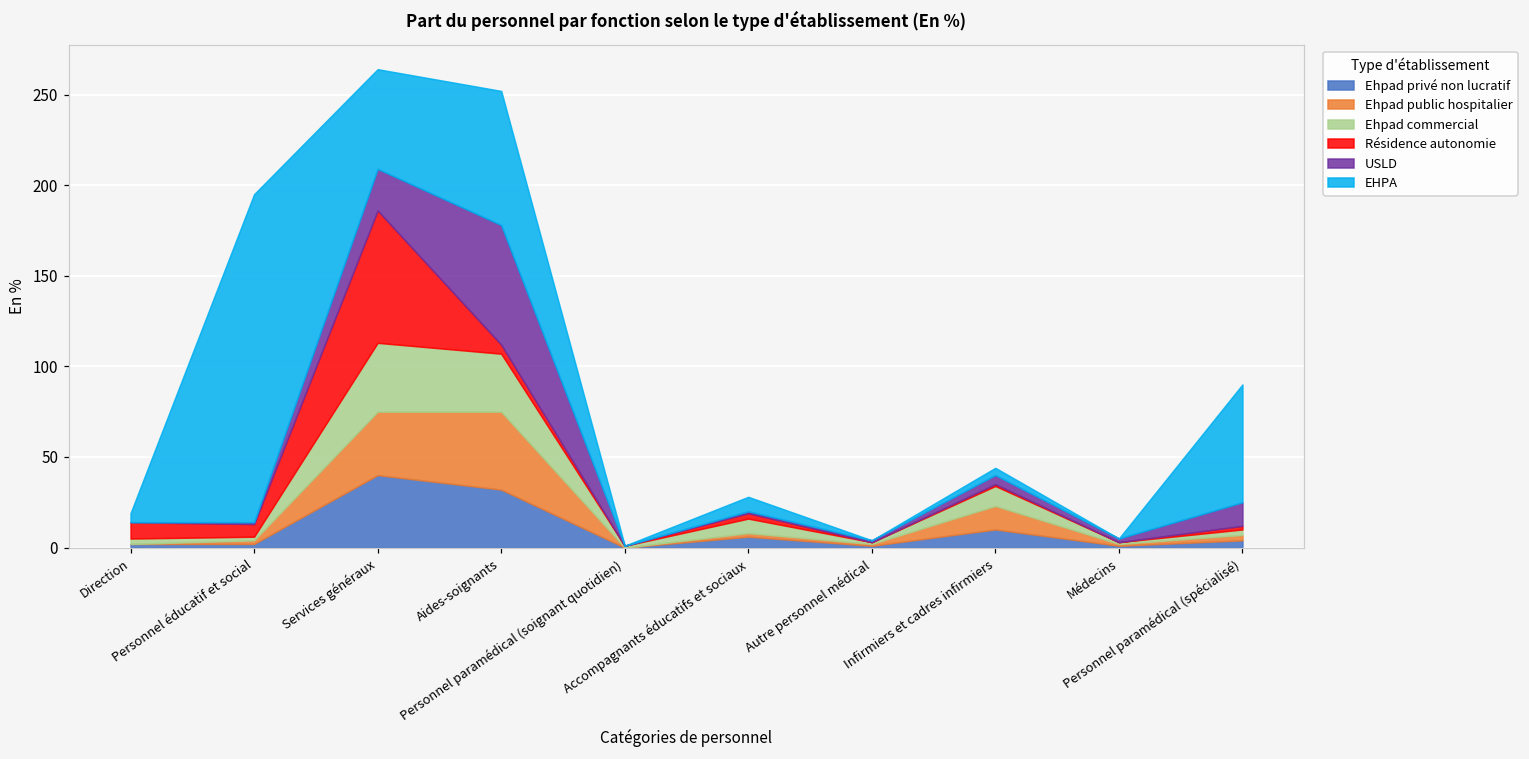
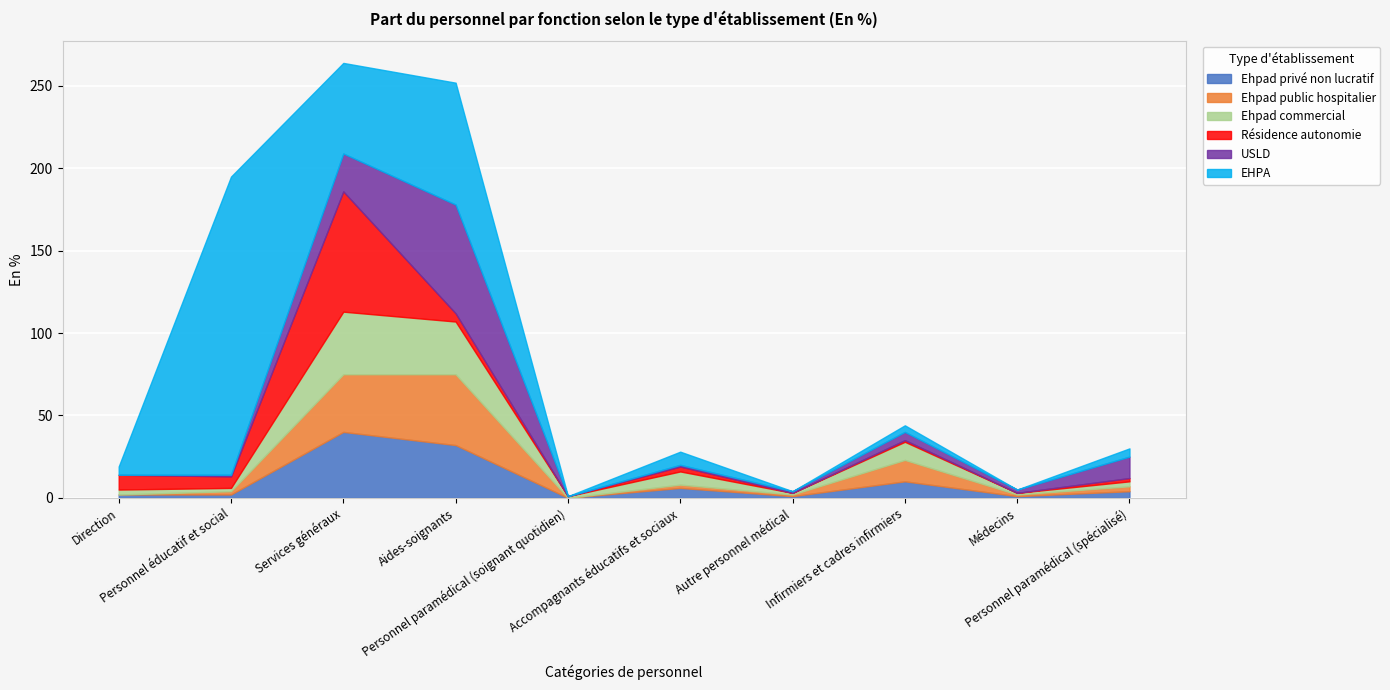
  {
    "Ehpad privé non lucratif": {
      "Personnel éducatif et social": 2,
      "Services généraux": 40,
      "Aides-soignants": 32,
      "Accompagnants éducatifs et sociaux": 6,
      "Infirmiers et cadres infirmiers": 10,
      "Personnel paramédical (spécialisé)": 4
    },
    "Ehpad public hospitalier": {
      "Personnel éducatif et social": 2,
      "Services généraux": 35,
      "Aides-soignants": 43,
      "Accompagnants éducatifs et sociaux": 2,
      "Infirmiers et cadres infirmiers": 13,
      "Personnel paramédical (spécialisé)": 3
    },
    "Ehpad commercial": {
      "Direction": 3,
      "Personnel éducatif et social": 2,
      "Services généraux": 38,
      "Aides-soignants": 32,
      "Accompagnants éducatifs et sociaux": 8,
      "Personnel paramédical (spécialisé)": 3
    },
    "Résidence autonomie": {
      "Services généraux": 73,
      "Aides-soignants": 5,
      "Personnel paramédical (spécialisé)": 2
    },
    "USLD": {
      "Services généraux": 23,
      "Aides-soignants": 66,
      "Infirmiers et cadres infirmiers": 5,
      "Personnel paramédical (spécialisé)": 13
    },
    "EHPA": {
      "Direction": 5,
      "Personnel éducatif et social": 181,
      "Services généraux": 55,
      "Aides-soignants": 74,
      "Accompagnants éducatifs et sociaux": 8,
      "Infirmiers et cadres infirmiers": 4,
-     "Personnel paramédical (spécialisé)": 65
+     "Personnel paramédical (spécialisé)": 5
    }
  }
